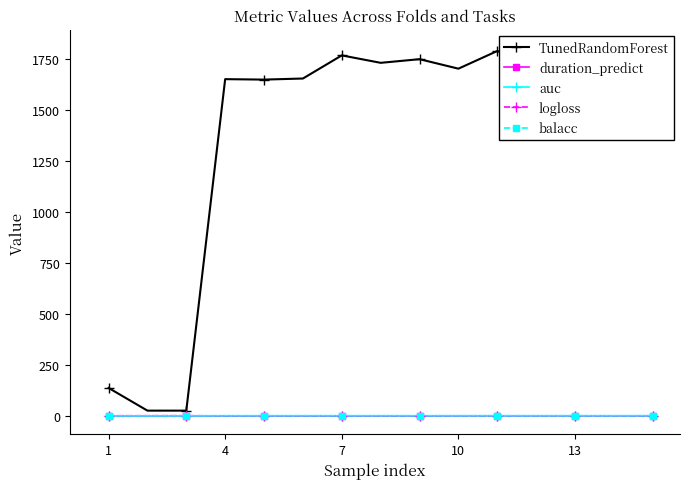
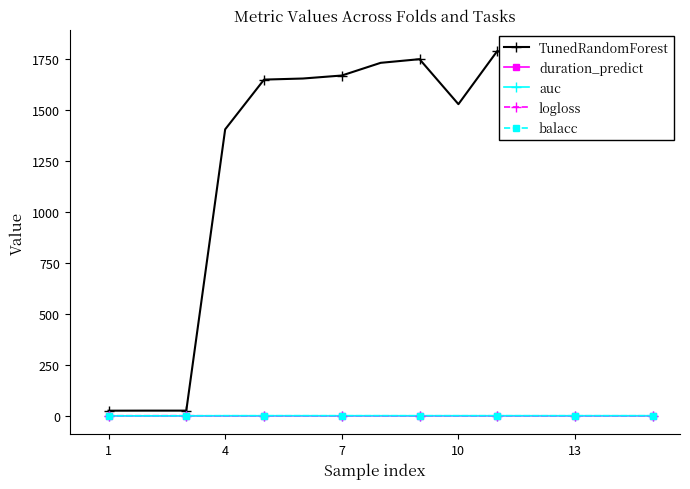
  {
    "TunedRandomForest": {
-     "1": 140,
-     "4": 1650,
-     "7": 1770,
-     "10": 1700
+     "1": 30,
+     "4": 1410,
+     "7": 1670,
+     "10": 1530
    },
    "balacc": {
      "1": 0,
      "4": 0,
      "7": 0,
      "10": 0,
      "13": 0
    }
  }
